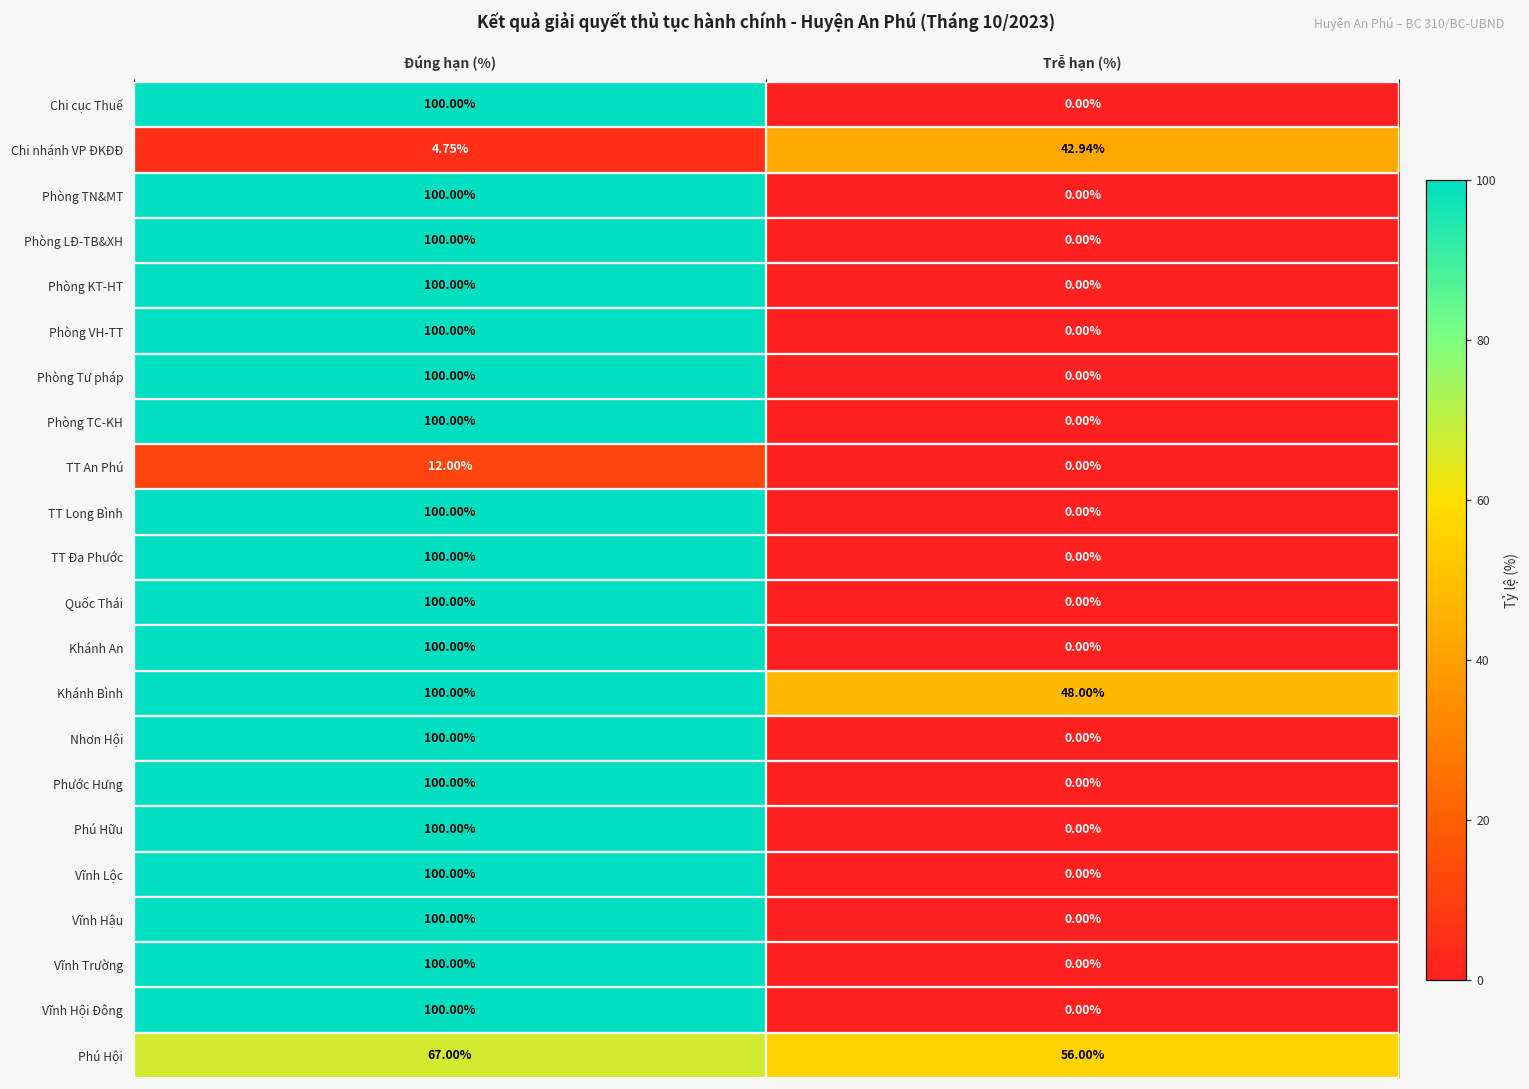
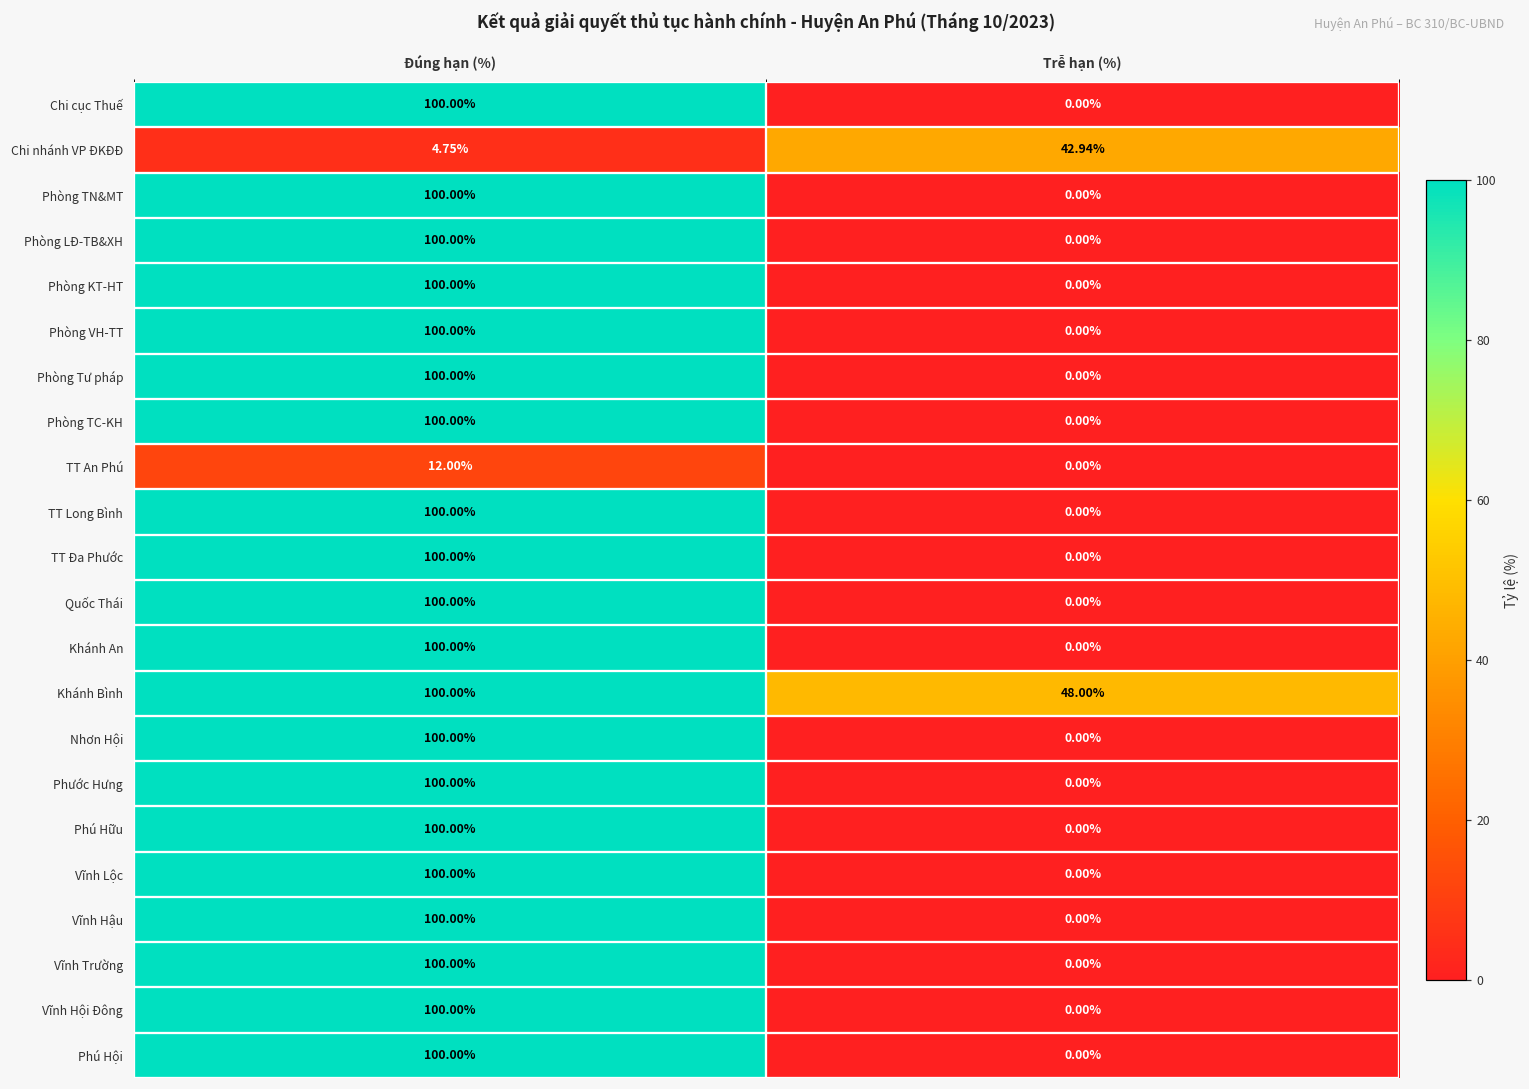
  {
    "Chi cục Thuế": {
      "Đúng hạn (%)": "100.00%",
      "Trễ hạn (%)": "0.00%"
    },
    "Chi nhánh VP ĐKĐĐ": {
      "Đúng hạn (%)": "4.75%",
      "Trễ hạn (%)": "42.94%"
    },
    "Phòng TN&MT": {
      "Đúng hạn (%)": "100.00%",
      "Trễ hạn (%)": "0.00%"
    },
    "Phòng LĐ-TB&XH": {
      "Đúng hạn (%)": "100.00%",
      "Trễ hạn (%)": "0.00%"
    },
    "Phòng KT-HT": {
      "Đúng hạn (%)": "100.00%",
      "Trễ hạn (%)": "0.00%"
    },
    "Phòng VH-TT": {
      "Đúng hạn (%)": "100.00%",
      "Trễ hạn (%)": "0.00%"
    },
    "Phòng Tư pháp": {
      "Đúng hạn (%)": "100.00%",
      "Trễ hạn (%)": "0.00%"
    },
    "Phòng TC-KH": {
      "Đúng hạn (%)": "100.00%",
      "Trễ hạn (%)": "0.00%"
    },
    "TT An Phú": {
      "Đúng hạn (%)": "12.00%",
      "Trễ hạn (%)": "0.00%"
    },
    "TT Long Bình": {
      "Đúng hạn (%)": "100.00%",
      "Trễ hạn (%)": "0.00%"
    },
    "TT Đa Phước": {
      "Đúng hạn (%)": "100.00%",
      "Trễ hạn (%)": "0.00%"
    },
    "Quốc Thái": {
      "Đúng hạn (%)": "100.00%",
      "Trễ hạn (%)": "0.00%"
    },
    "Khánh An": {
      "Đúng hạn (%)": "100.00%",
      "Trễ hạn (%)": "0.00%"
    },
    "Khánh Bình": {
      "Đúng hạn (%)": "100.00%",
      "Trễ hạn (%)": "48.00%"
    },
    "Nhơn Hội": {
      "Đúng hạn (%)": "100.00%",
      "Trễ hạn (%)": "0.00%"
    },
    "Phước Hưng": {
      "Đúng hạn (%)": "100.00%",
      "Trễ hạn (%)": "0.00%"
    },
    "Phú Hữu": {
      "Đúng hạn (%)": "100.00%",
      "Trễ hạn (%)": "0.00%"
    },
    "Vĩnh Lộc": {
      "Đúng hạn (%)": "100.00%",
      "Trễ hạn (%)": "0.00%"
    },
    "Vĩnh Hậu": {
      "Đúng hạn (%)": "100.00%",
      "Trễ hạn (%)": "0.00%"
    },
    "Vĩnh Trường": {
      "Đúng hạn (%)": "100.00%",
      "Trễ hạn (%)": "0.00%"
    },
    "Vĩnh Hội Đông": {
      "Đúng hạn (%)": "100.00%",
      "Trễ hạn (%)": "0.00%"
    },
    "Phú Hội": {
-     "Đúng hạn (%)": "67.00%",
-     "Trễ hạn (%)": "56.00%"
+     "Đúng hạn (%)": "100.00%",
+     "Trễ hạn (%)": "0.00%"
    }
  }
